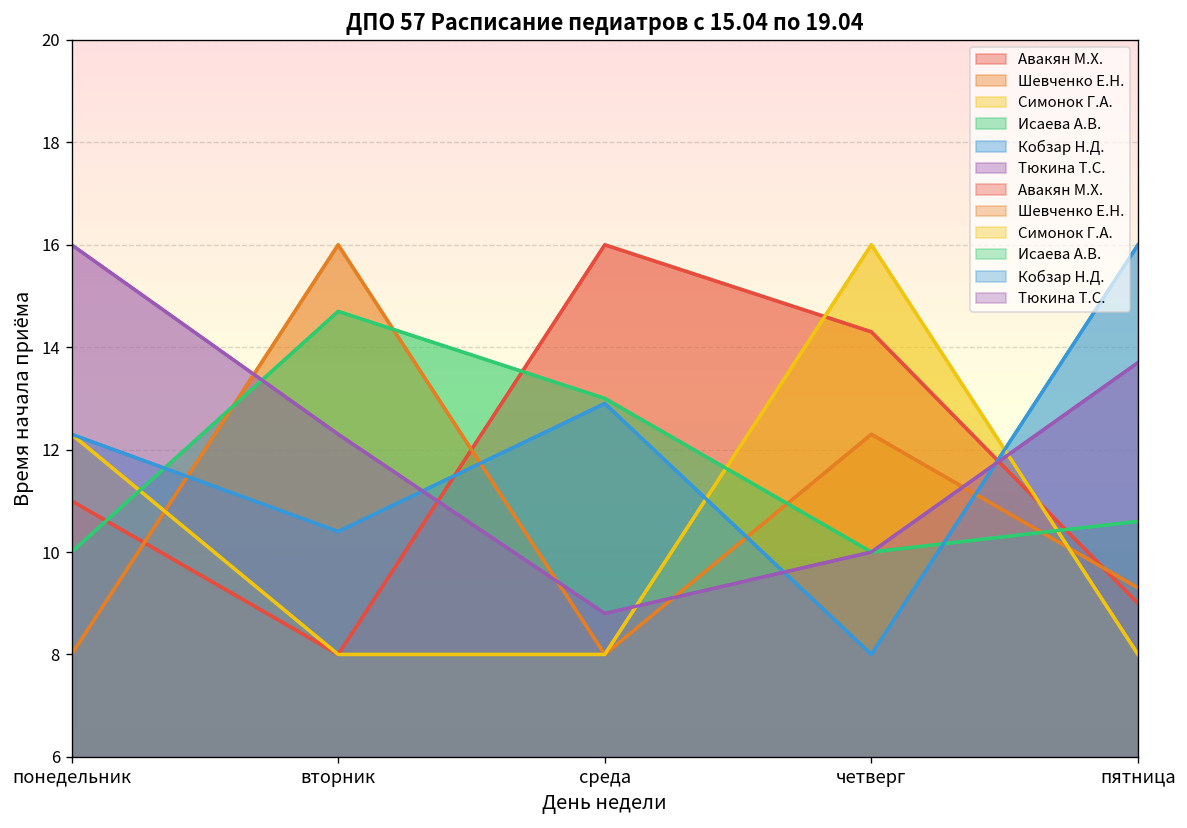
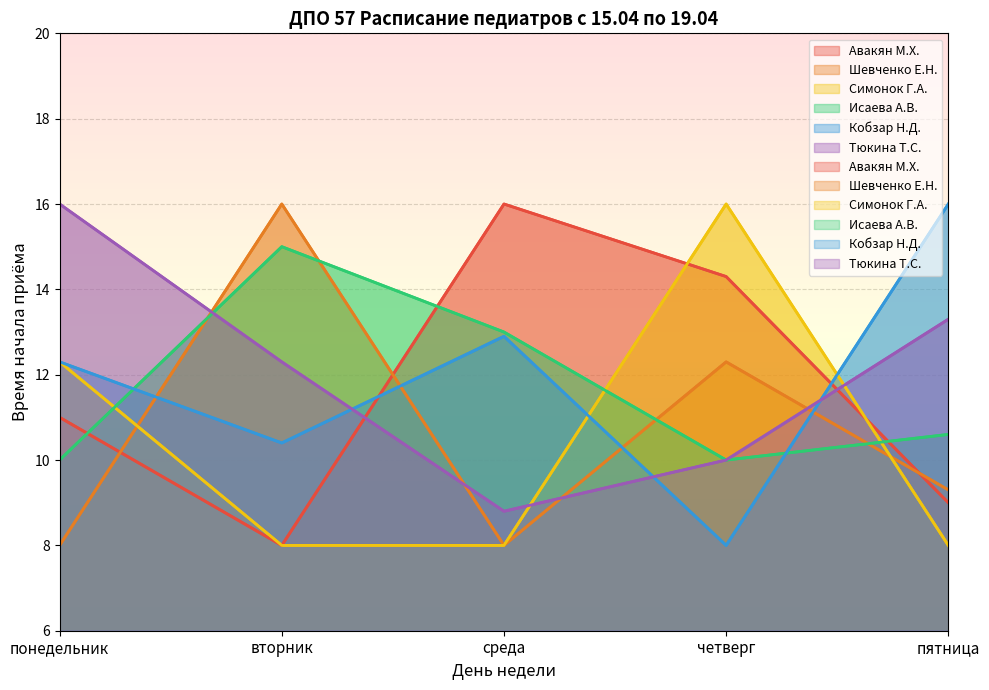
  {
    "Исаева А.В.": {
      "понедельник": 10.0,
-     "вторник": 14.7,
+     "вторник": 15.0,
      "среда": 13.0,
      "пятница": 10.6
    },
    "Кобзар Н.Д.": {
      "вторник": 10.4,
      "среда": 12.9,
      "четверг": 8.0,
      "пятница": 16.0
    },
    "Тюкина Т.С.": {
      "понедельник": 16.0,
      "вторник": 12.3,
      "среда": 8.8,
-     "пятница": 13.7
+     "пятница": 13.3
    }
  }
